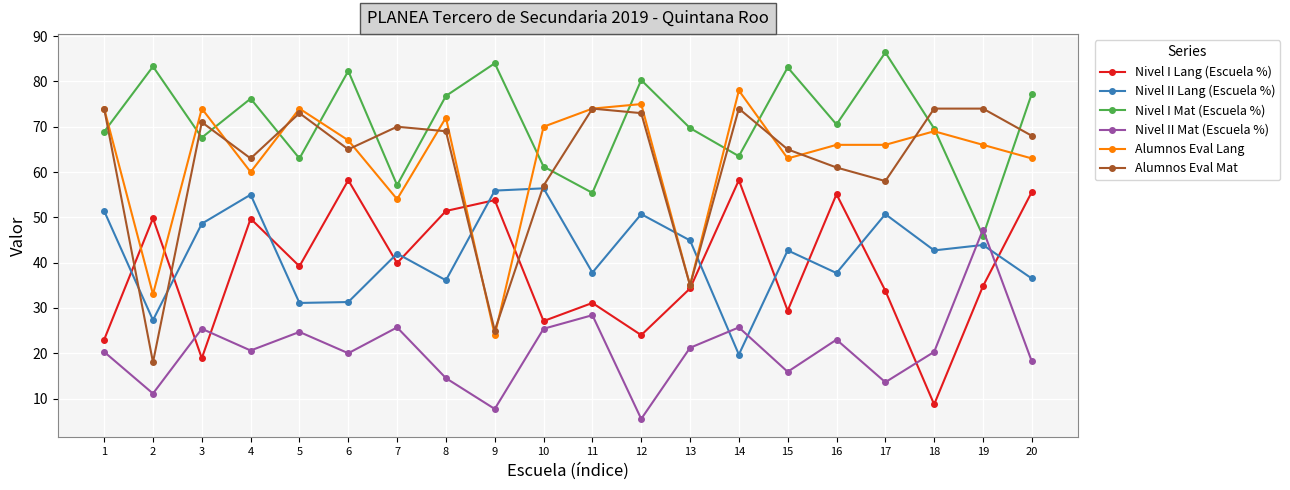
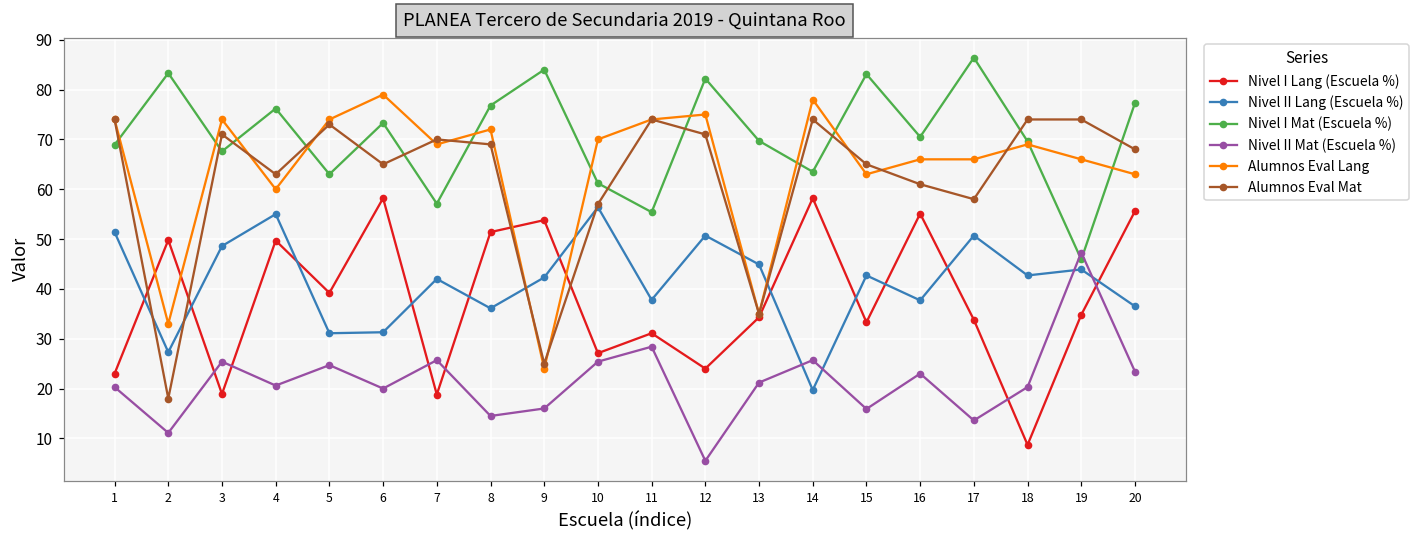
  {
    "Nivel I Lang (Escuela %)": {
      "1": 23,
      "2": 50,
      "3": 19,
      "4": 50,
      "5": 39,
      "6": 58,
-     "7": 40,
+     "7": 19,
      "8": 51,
      "9": 54,
      "10": 27,
      "11": 31,
      "12": 24,
      "13": 34,
      "14": 58,
-     "15": 29,
+     "15": 33,
      "16": 55,
      "17": 34,
      "18": 9,
      "19": 35,
      "20": 56
    },
    "Nivel II Lang (Escuela %)": {
      "1": 51,
      "2": 27,
      "3": 49,
      "4": 55,
      "5": 31,
      "6": 31,
      "7": 42,
      "8": 36,
-     "9": 56,
+     "9": 42,
      "10": 56,
      "11": 38,
      "12": 51,
      "13": 45,
      "14": 20,
      "15": 43,
      "16": 38,
      "17": 51,
      "18": 43,
      "19": 44,
      "20": 37
    },
    "Nivel I Mat (Escuela %)": {
      "1": 69,
      "2": 83,
      "3": 68,
      "4": 76,
      "5": 63,
-     "6": 82,
+     "6": 73,
      "7": 57,
      "8": 77,
      "9": 84,
      "10": 61,
      "11": 55,
-     "12": 80,
+     "12": 82,
      "13": 70,
      "14": 64,
      "15": 83,
      "16": 71,
      "17": 86,
      "18": 70,
      "19": 46,
      "20": 77
    },
    "Nivel II Mat (Escuela %)": {
      "1": 20,
      "2": 11,
      "3": 25,
      "4": 21,
      "5": 25,
      "6": 20,
      "7": 26,
      "8": 15,
-     "9": 8,
+     "9": 16,
      "10": 25,
      "11": 28,
      "12": 6,
      "13": 21,
      "14": 26,
      "15": 16,
      "16": 23,
      "17": 14,
      "18": 20,
      "19": 47,
-     "20": 18
+     "20": 23
    },
    "Alumnos Eval Lang": {
      "2": 33,
      "3": 74,
      "4": 60,
      "5": 74,
-     "6": 67,
-     "7": 54,
+     "6": 79,
+     "7": 69,
      "8": 72,
      "9": 24,
      "10": 70,
      "12": 75,
      "14": 78,
      "15": 63,
      "16": 66,
      "17": 66,
      "18": 69,
      "19": 66,
      "20": 63
    },
    "Alumnos Eval Mat": {
      "2": 18,
      "3": 71,
      "4": 63,
      "5": 73,
      "6": 65,
      "7": 70,
      "8": 69,
      "9": 25,
      "10": 57,
-     "12": 73,
+     "12": 71,
      "14": 74,
      "15": 65,
      "16": 61,
      "17": 58,
      "18": 74,
      "19": 74,
      "20": 68
    }
  }
